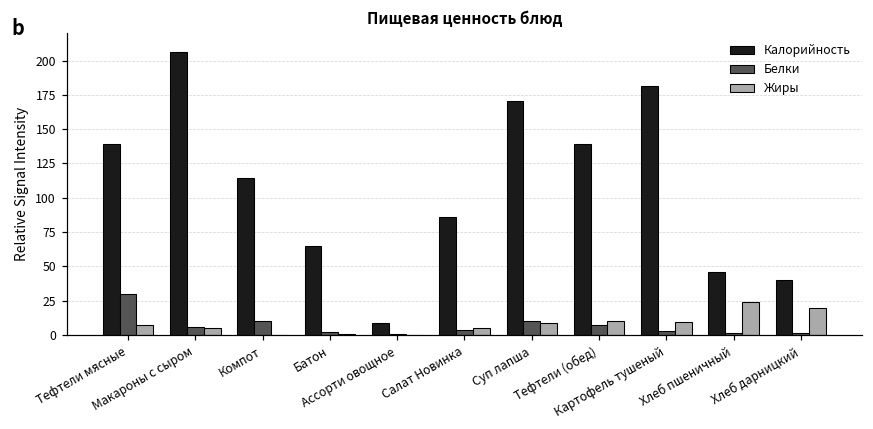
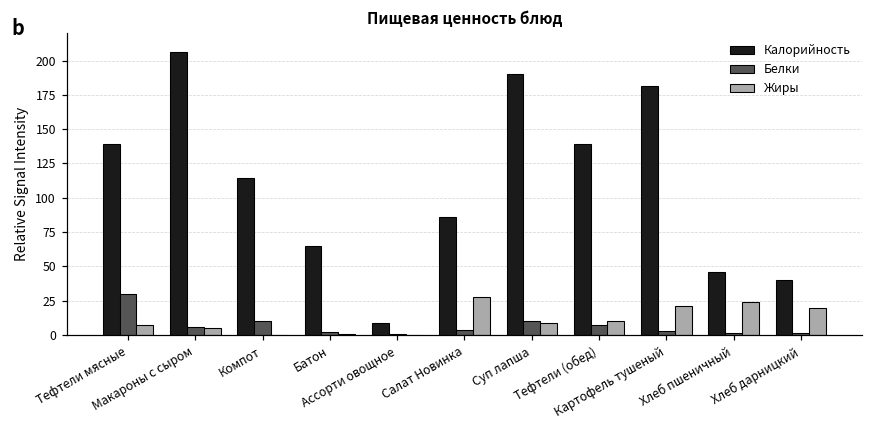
  {
    "Калорийность": {
      "Тефтели мясные": 139,
      "Макароны с сыром": 206,
      "Компот": 115,
      "Батон": 65,
      "Ассорти овощное": 9,
      "Салат Новинка": 86,
-     "Суп лапша": 170,
+     "Суп лапша": 190,
      "Тефтели (обед)": 139,
      "Картофель тушеный": 182,
      "Хлеб пшеничный": 46,
      "Хлеб дарницкий": 40
    },
    "Белки": {
      "Тефтели мясные": 30,
      "Макароны с сыром": 6,
      "Компот": 10,
      "Салат Новинка": 4,
      "Суп лапша": 10,
      "Тефтели (обед)": 7,
      "Картофель тушеный": 3
    },
    "Жиры": {
      "Тефтели мясные": 7,
      "Макароны с сыром": 5,
-     "Салат Новинка": 5,
+     "Салат Новинка": 28,
      "Суп лапша": 8,
      "Тефтели (обед)": 10,
-     "Картофель тушеный": 10,
+     "Картофель тушеный": 21,
      "Хлеб пшеничный": 24,
      "Хлеб дарницкий": 20
    }
  }
